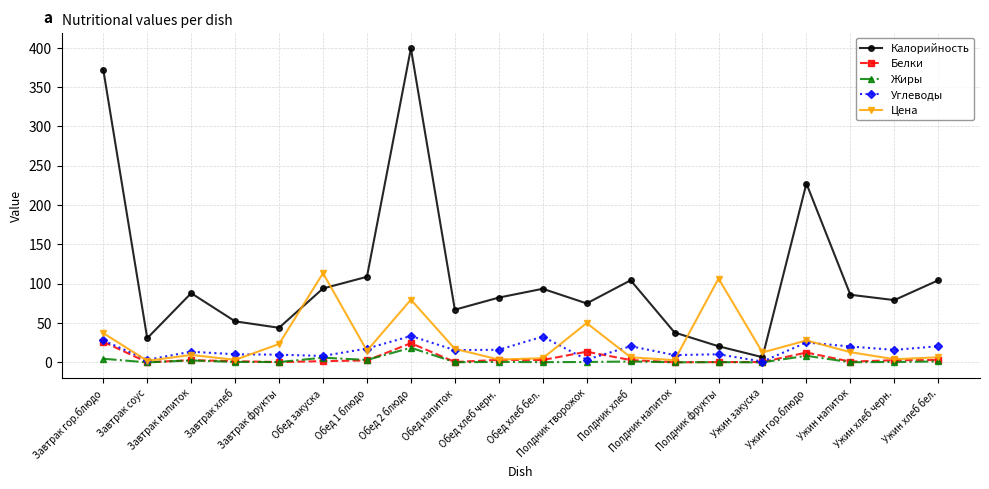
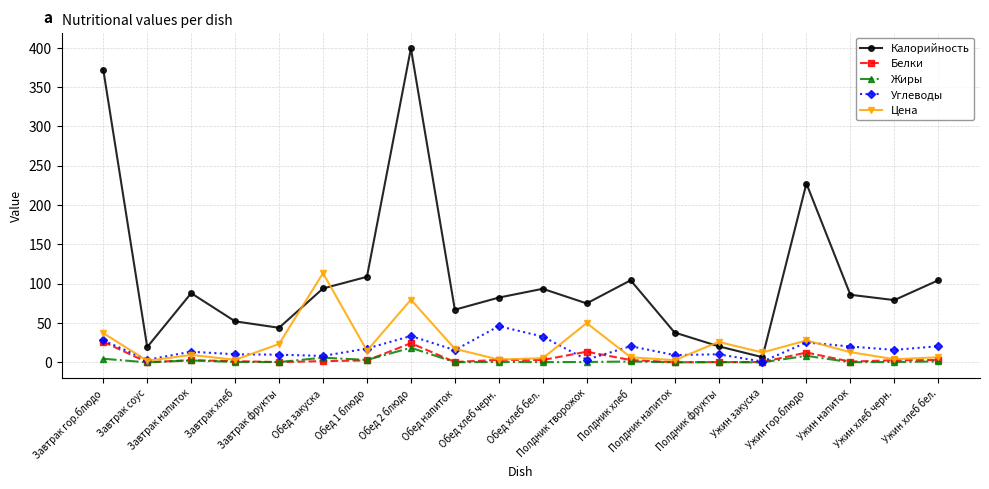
  {
    "Калорийность": {
      "Завтрак гор.блюдо": 370,
-     "Завтрак соус": 30,
+     "Завтрак соус": 20,
      "Завтрак напиток": 90,
      "Завтрак хлеб": 50,
      "Завтрак фрукты": 40,
      "Обед закуска": 90,
      "Обед 1 блюдо": 110,
      "Обед 2 блюдо": 400,
      "Обед напиток": 70,
      "Обед хлеб черн.": 80,
      "Обед хлеб бел.": 90,
      "Полдник творожок": 80,
      "Полдник хлеб": 100,
      "Полдник напиток": 40,
      "Полдник фрукты": 20,
      "Ужин закуска": 10,
      "Ужин гор.блюдо": 230,
      "Ужин напиток": 90,
      "Ужин хлеб черн.": 80,
      "Ужин хлеб бел.": 100
    },
    "Белки": {
      "Обед закуска": 0,
      "Обед 2 блюдо": 20,
      "Полдник творожок": 10,
      "Ужин гор.блюдо": 10
    },
    "Жиры": {
      "Завтрак гор.блюдо": 0,
      "Обед 2 блюдо": 20,
      "Ужин гор.блюдо": 10
    },
    "Углеводы": {
      "Завтрак напиток": 10,
      "Завтрак хлеб": 10,
      "Завтрак фрукты": 10,
      "Обед 2 блюдо": 30,
-     "Обед хлеб черн.": 20,
+     "Обед хлеб черн.": 50,
      "Обед хлеб бел.": 30,
      "Полдник хлеб": 20,
      "Полдник напиток": 10,
      "Полдник фрукты": 10,
      "Ужин напиток": 20,
      "Ужин хлеб черн.": 20,
      "Ужин хлеб бел.": 20
    },
    "Цена": {
      "Завтрак гор.блюдо": 40,
      "Завтрак напиток": 10,
      "Завтрак фрукты": 20,
      "Обед закуска": 110,
      "Обед 2 блюдо": 80,
      "Полдник творожок": 50,
      "Полдник хлеб": 10,
-     "Полдник фрукты": 110,
+     "Полдник фрукты": 30,
      "Ужин закуска": 10,
      "Ужин напиток": 10,
      "Ужин хлеб бел.": 10
    }
  }
